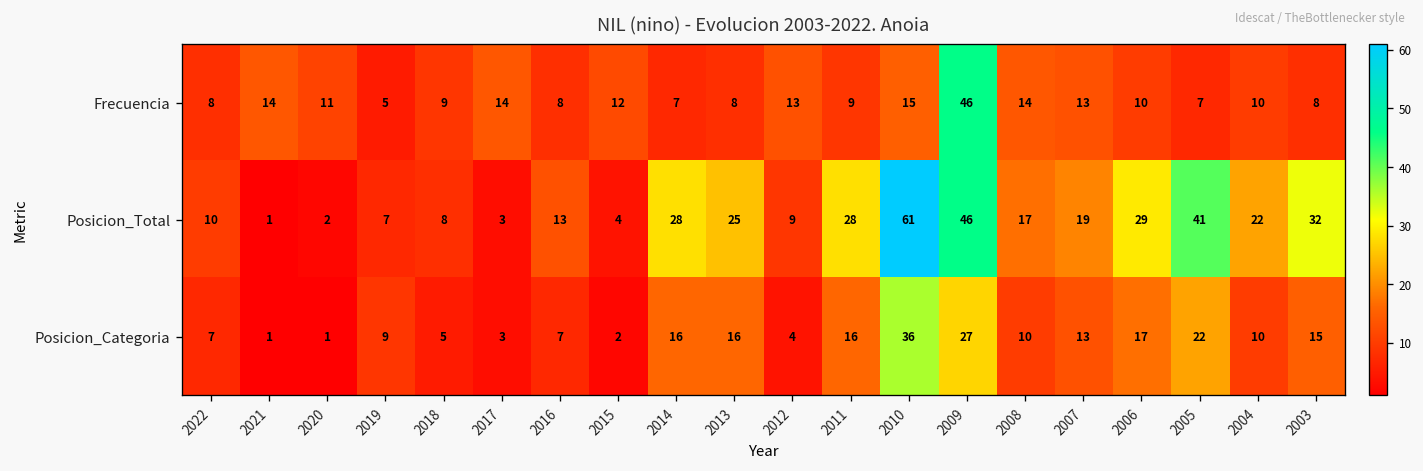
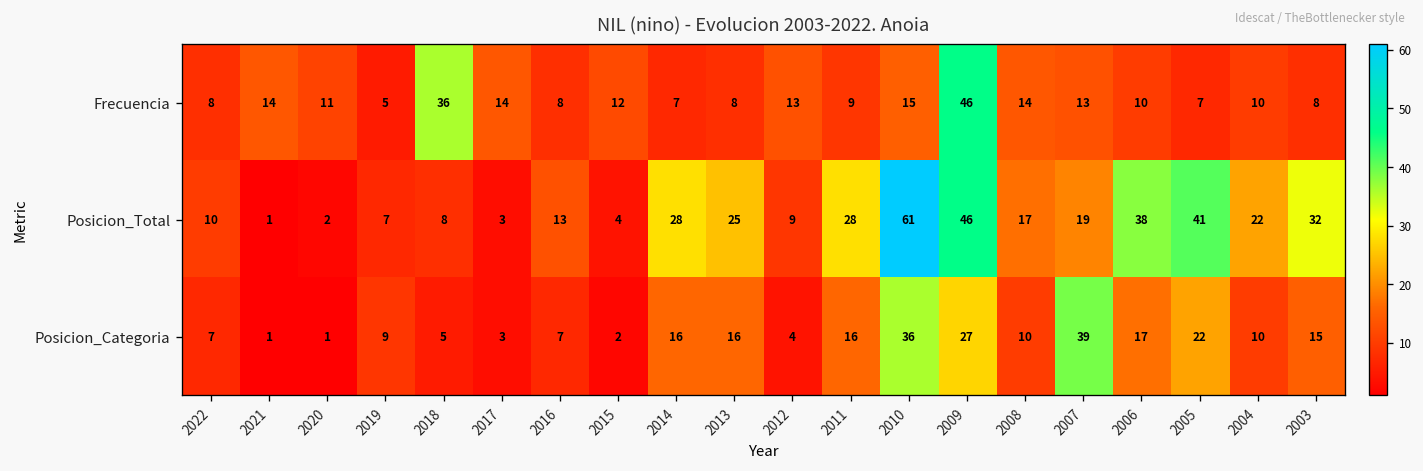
  {
    "Frecuencia": {
      "2022": 8,
      "2021": 14,
      "2020": 11,
      "2019": 5,
-     "2018": 9,
+     "2018": 36,
      "2017": 14,
      "2016": 8,
      "2015": 12,
      "2014": 7,
      "2013": 8,
      "2012": 13,
      "2011": 9,
      "2010": 15,
      "2009": 46,
      "2008": 14,
      "2007": 13,
      "2006": 10,
      "2005": 7,
      "2004": 10,
      "2003": 8
    },
    "Posicion_Total": {
      "2022": 10,
      "2021": 1,
      "2020": 2,
      "2019": 7,
      "2018": 8,
      "2017": 3,
      "2016": 13,
      "2015": 4,
      "2014": 28,
      "2013": 25,
      "2012": 9,
      "2011": 28,
      "2010": 61,
      "2009": 46,
      "2008": 17,
      "2007": 19,
-     "2006": 29,
+     "2006": 38,
      "2005": 41,
      "2004": 22,
      "2003": 32
    },
    "Posicion_Categoria": {
      "2022": 7,
      "2021": 1,
      "2020": 1,
      "2019": 9,
      "2018": 5,
      "2017": 3,
      "2016": 7,
      "2015": 2,
      "2014": 16,
      "2013": 16,
      "2012": 4,
      "2011": 16,
      "2010": 36,
      "2009": 27,
      "2008": 10,
-     "2007": 13,
+     "2007": 39,
      "2006": 17,
      "2005": 22,
      "2004": 10,
      "2003": 15
    }
  }
